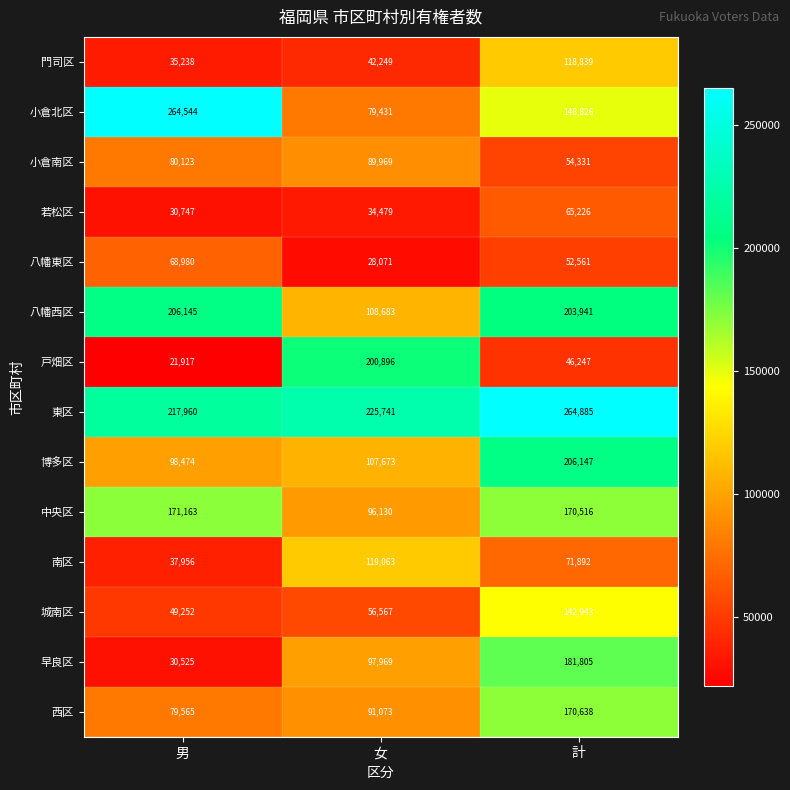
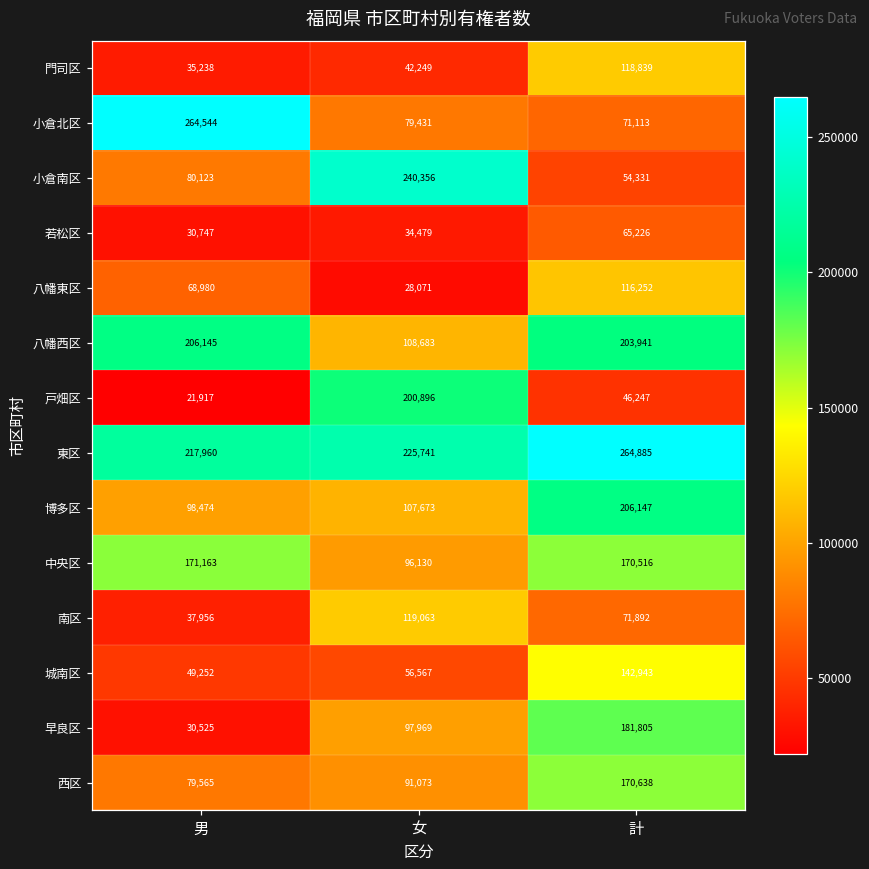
  {
    "門司区": {
      "男": "35,238",
      "女": "42,249",
      "計": "118,839"
    },
    "小倉北区": {
      "男": "264,544",
      "女": "79,431",
-     "計": "148,826"
+     "計": "71,113"
    },
    "小倉南区": {
      "男": "80,123",
-     "女": "89,969",
+     "女": "240,356",
      "計": "54,331"
    },
    "若松区": {
      "男": "30,747",
      "女": "34,479",
      "計": "65,226"
    },
    "八幡東区": {
      "男": "68,980",
      "女": "28,071",
-     "計": "52,561"
+     "計": "116,252"
    },
    "八幡西区": {
      "男": "206,145",
      "女": "108,683",
      "計": "203,941"
    },
    "戸畑区": {
      "男": "21,917",
      "女": "200,896",
      "計": "46,247"
    },
    "東区": {
      "男": "217,960",
      "女": "225,741",
      "計": "264,885"
    },
    "博多区": {
      "男": "98,474",
      "女": "107,673",
      "計": "206,147"
    },
    "中央区": {
      "男": "171,163",
      "女": "96,130",
      "計": "170,516"
    },
    "南区": {
      "男": "37,956",
      "女": "119,063",
      "計": "71,892"
    },
    "城南区": {
      "男": "49,252",
      "女": "56,567",
      "計": "142,943"
    },
    "早良区": {
      "男": "30,525",
      "女": "97,969",
      "計": "181,805"
    },
    "西区": {
      "男": "79,565",
      "女": "91,073",
      "計": "170,638"
    }
  }
